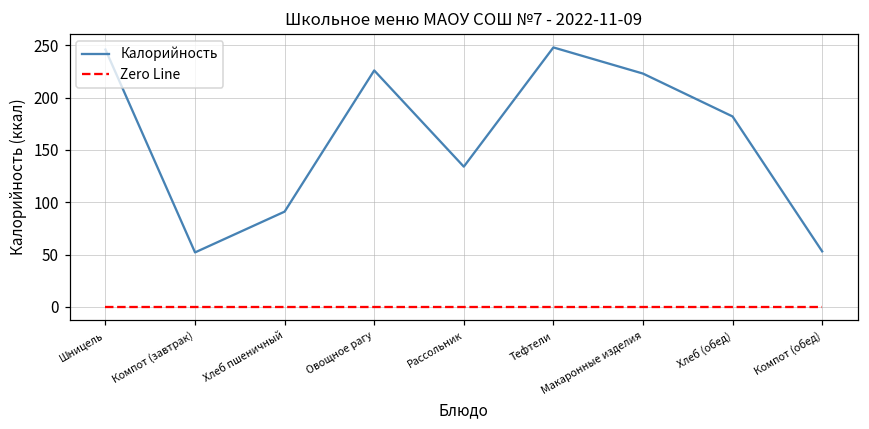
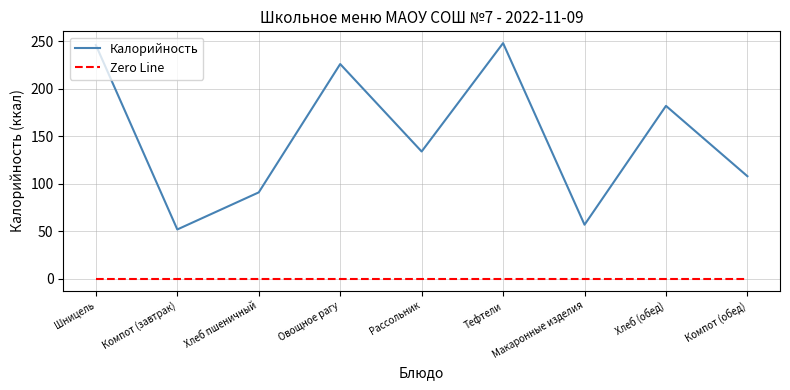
  {
    "Калорийность": {
      "Компот (завтрак)": 50,
      "Хлеб пшеничный": 90,
      "Овощное рагу": 230,
      "Рассольник": 130,
      "Тефтели": 250,
-     "Макаронные изделия": 220,
+     "Макаронные изделия": 60,
      "Хлеб (обед)": 180,
-     "Компот (обед)": 50
+     "Компот (обед)": 110
    },
    "Zero Line": {
      "Шницель": 0,
      "Компот (завтрак)": 0,
      "Хлеб пшеничный": 0,
      "Овощное рагу": 0,
      "Рассольник": 0,
      "Тефтели": 0,
      "Макаронные изделия": 0,
      "Хлеб (обед)": 0,
      "Компот (обед)": 0
    }
  }
